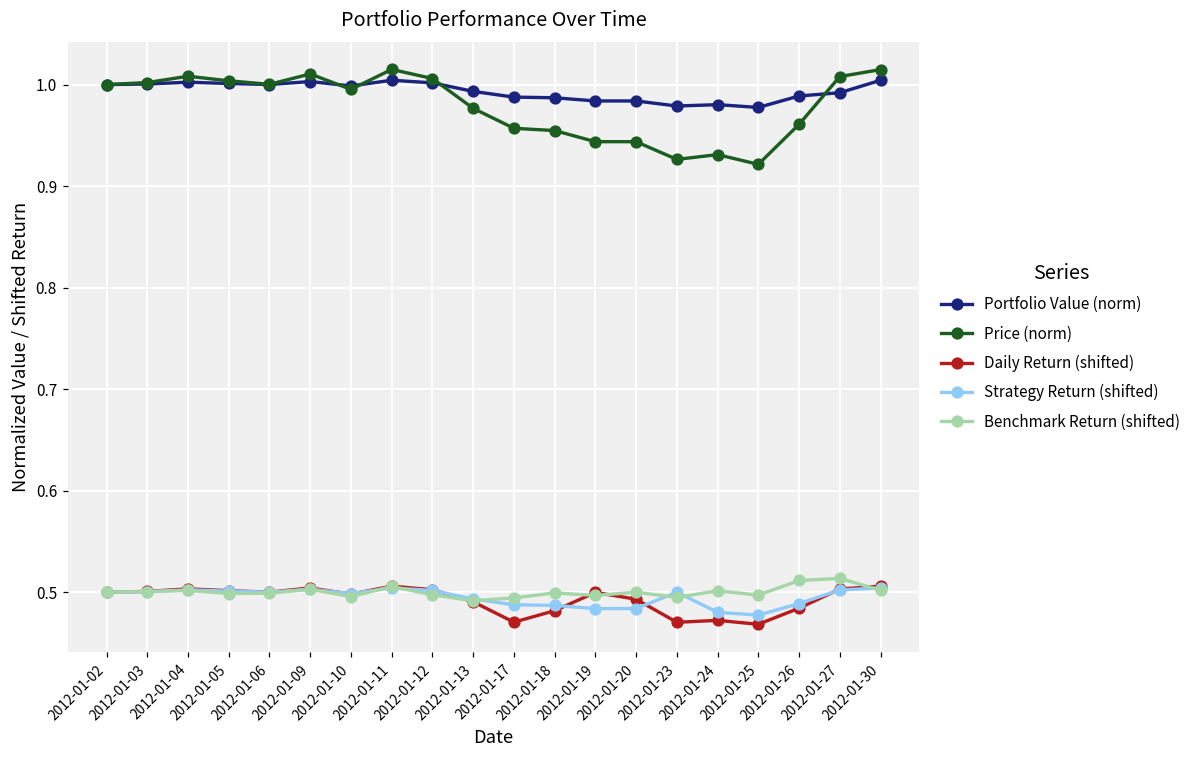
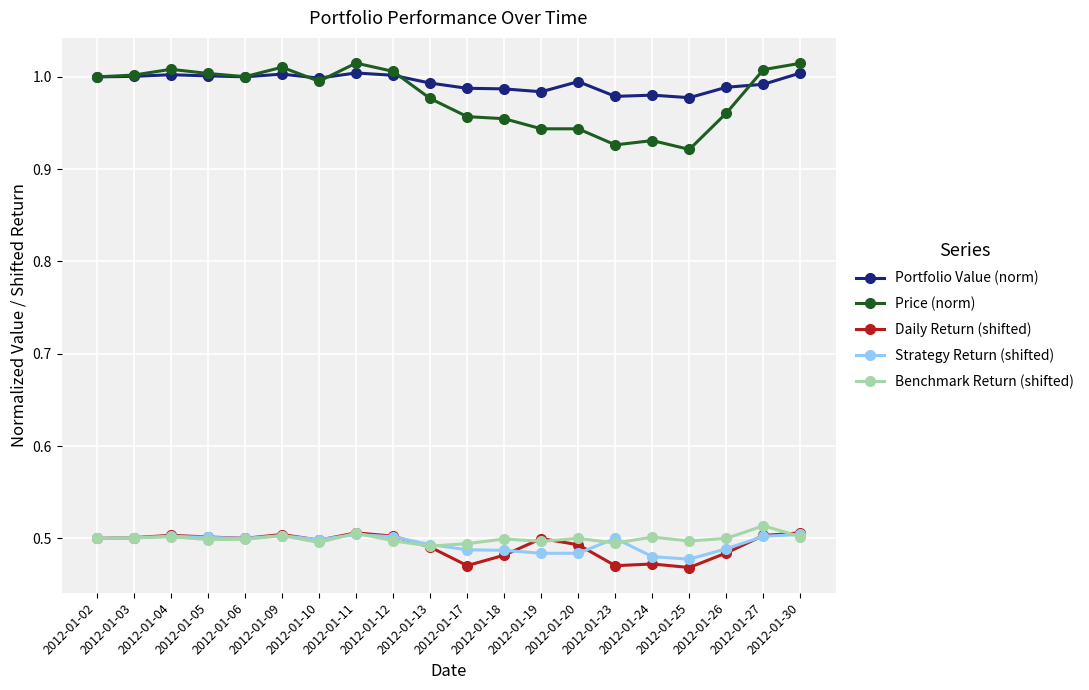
  {
    "Portfolio Value (norm)": {
      "2012-01-04": 1.00,
      "2012-01-09": 1.00,
      "2012-01-10": 1.00,
      "2012-01-11": 1.00,
      "2012-01-12": 1.00,
      "2012-01-13": 0.99,
      "2012-01-17": 0.99,
      "2012-01-18": 0.99,
      "2012-01-19": 0.98,
-     "2012-01-20": 0.98,
+     "2012-01-20": 0.99,
      "2012-01-23": 0.98,
      "2012-01-24": 0.98,
      "2012-01-25": 0.98,
      "2012-01-26": 0.99,
      "2012-01-27": 0.99,
      "2012-01-30": 1.00
    },
    "Price (norm)": {
      "2012-01-04": 1.01,
      "2012-01-09": 1.01,
      "2012-01-10": 1.00,
      "2012-01-11": 1.01,
      "2012-01-12": 1.01,
      "2012-01-13": 0.98,
      "2012-01-17": 0.96,
      "2012-01-18": 0.95,
      "2012-01-19": 0.94,
      "2012-01-20": 0.94,
      "2012-01-23": 0.93,
      "2012-01-24": 0.93,
      "2012-01-25": 0.92,
      "2012-01-26": 0.96,
      "2012-01-27": 1.01,
      "2012-01-30": 1.01
    },
    "Daily Return (shifted)": {
      "2012-01-17": 0.47,
      "2012-01-18": 0.48,
      "2012-01-19": 0.50,
      "2012-01-20": 0.49,
      "2012-01-23": 0.47,
      "2012-01-24": 0.47,
      "2012-01-25": 0.47,
      "2012-01-26": 0.48
    },
    "Strategy Return (shifted)": {
      "2012-01-17": 0.49,
      "2012-01-18": 0.49,
      "2012-01-19": 0.48,
      "2012-01-20": 0.48,
      "2012-01-23": 0.50,
      "2012-01-24": 0.48,
      "2012-01-25": 0.48,
      "2012-01-26": 0.49
    },
    "Benchmark Return (shifted)": {
      "2012-01-12": 0.50,
      "2012-01-17": 0.49,
      "2012-01-18": 0.50,
      "2012-01-19": 0.50,
      "2012-01-20": 0.50,
      "2012-01-23": 0.49,
      "2012-01-24": 0.50,
      "2012-01-25": 0.50,
-     "2012-01-26": 0.51,
+     "2012-01-26": 0.50,
      "2012-01-27": 0.51
    }
  }
